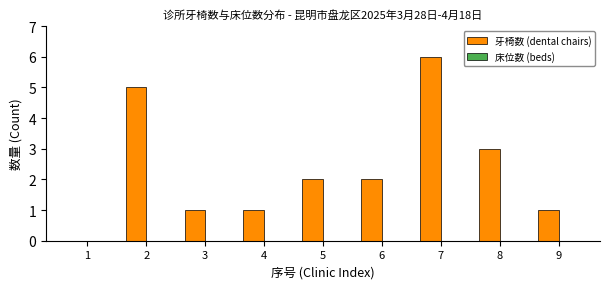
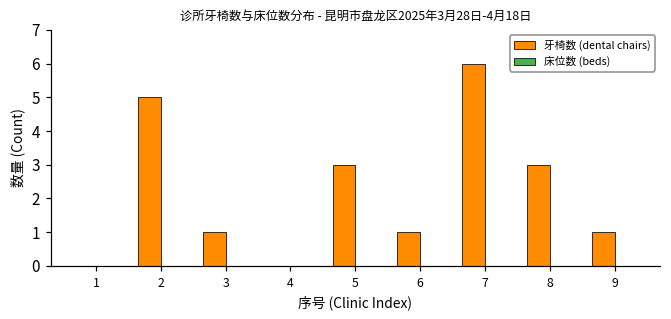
  {
    "牙椅数 (dental chairs)": {
      "1": 0,
      "2": 5,
      "3": 1,
-     "4": 1,
-     "5": 2,
-     "6": 2,
+     "4": 0,
+     "5": 3,
+     "6": 1,
      "7": 6,
      "8": 3,
      "9": 1
    },
    "床位数 (beds)": {
      "1": 0,
      "2": 0,
      "3": 0,
      "4": 0,
      "5": 0,
      "6": 0,
      "7": 0,
      "8": 0,
      "9": 0
    }
  }
